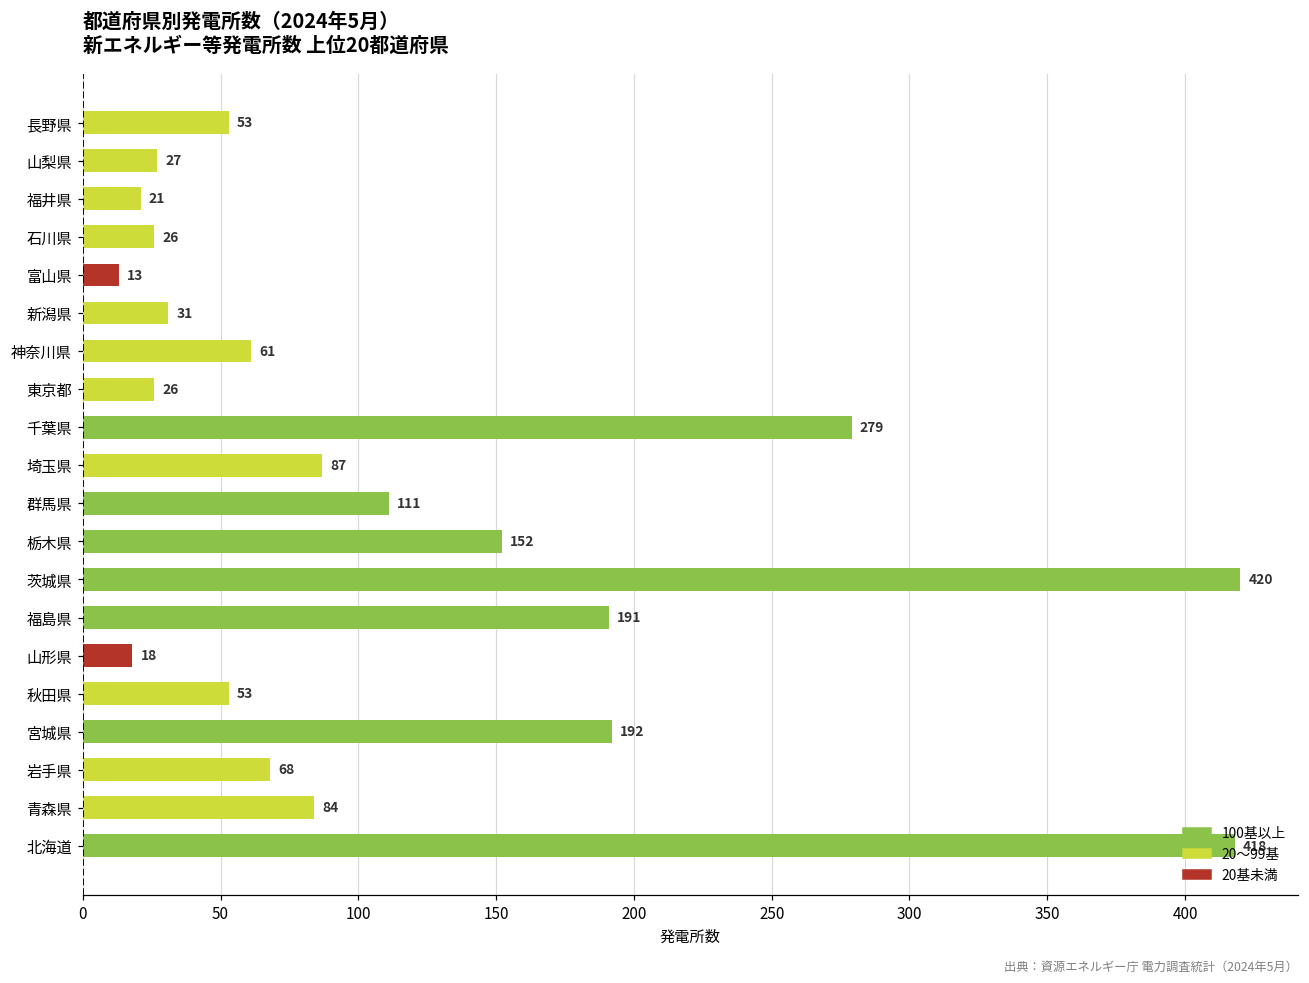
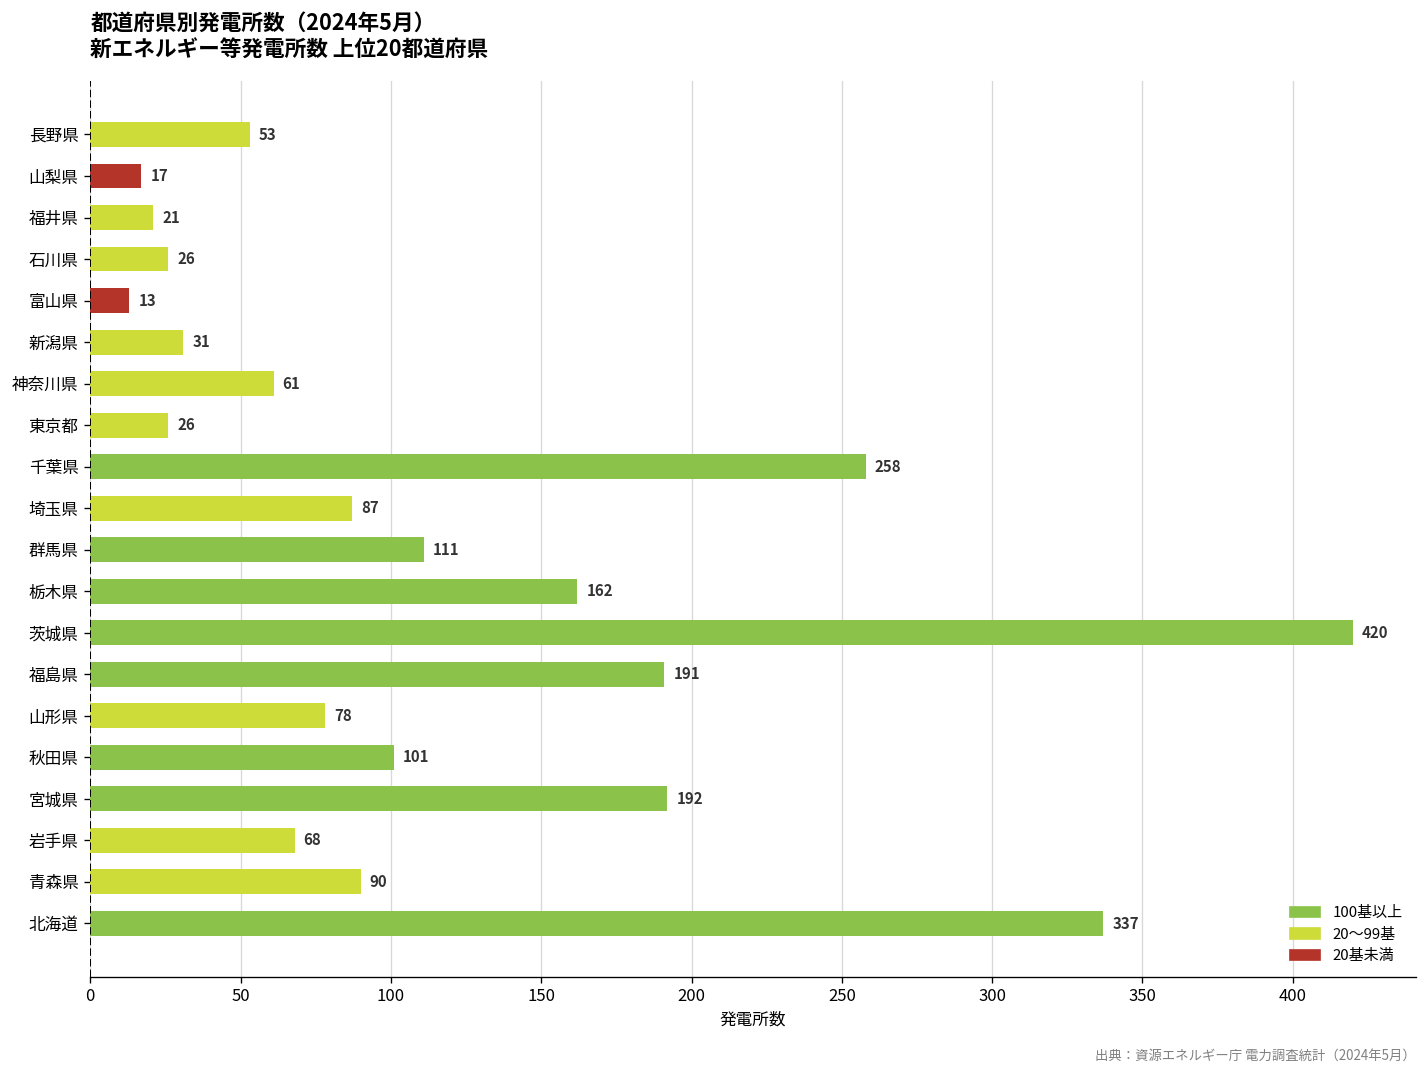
  {
    "長野県": 53,
-   "山梨県": 27,
+   "山梨県": 17,
    "福井県": 21,
    "石川県": 26,
    "富山県": 13,
    "新潟県": 31,
    "神奈川県": 61,
    "東京都": 26,
-   "千葉県": 279,
+   "千葉県": 258,
    "埼玉県": 87,
    "群馬県": 111,
-   "栃木県": 152,
+   "栃木県": 162,
    "茨城県": 420,
    "福島県": 191,
-   "山形県": 18,
-   "秋田県": 53,
+   "山形県": 78,
+   "秋田県": 101,
    "宮城県": 192,
    "岩手県": 68,
-   "青森県": 84,
-   "北海道": 418
+   "青森県": 90,
+   "北海道": 337
  }
